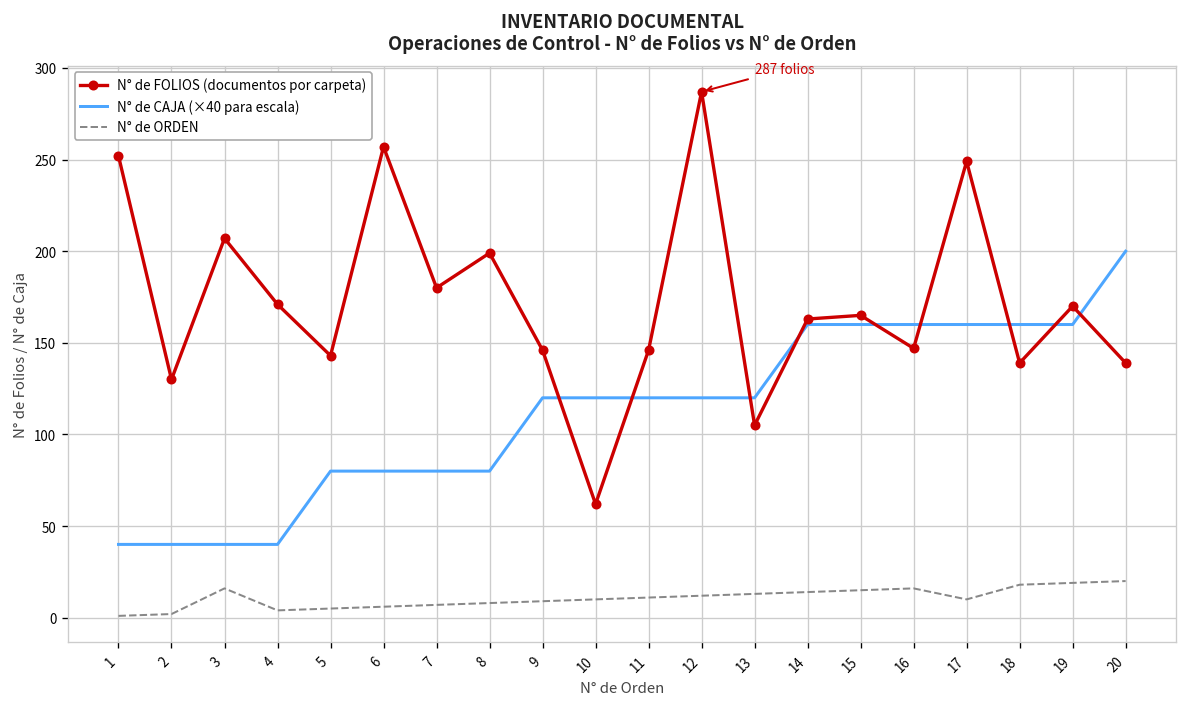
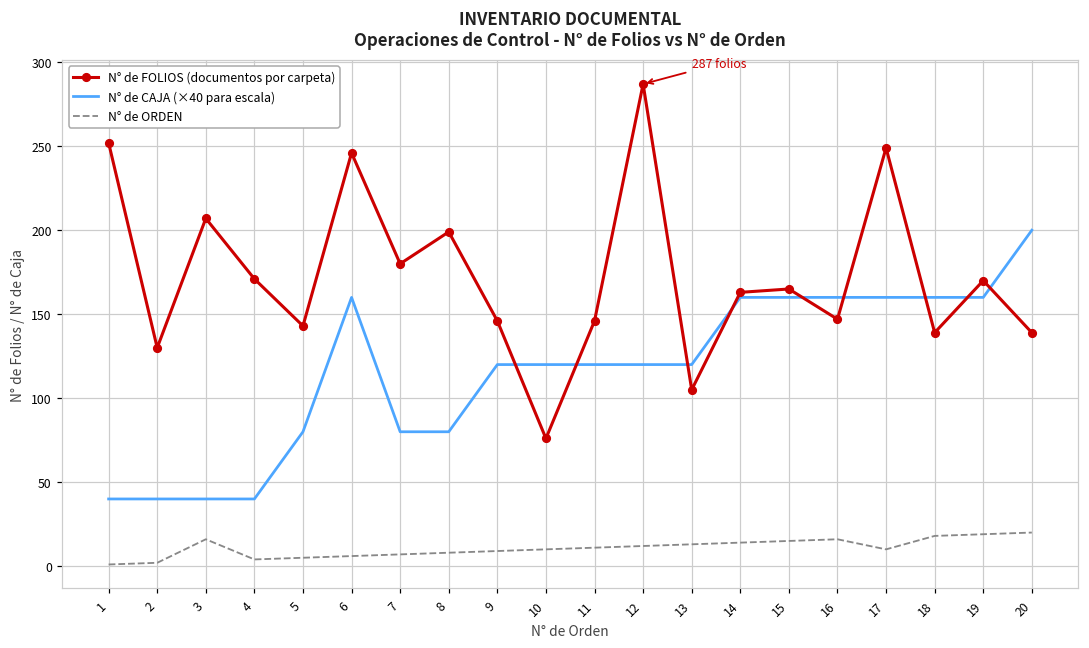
  {
    "N° de FOLIOS (documentos por carpeta)": {
      "1": 252,
      "2": 130,
      "3": 207,
      "4": 171,
      "5": 143,
-     "6": 257,
+     "6": 246,
      "7": 180,
      "8": 199,
      "9": 146,
-     "10": 62,
+     "10": 76,
      "11": 146,
      "13": 105,
      "14": 163,
      "15": 165,
      "16": 147,
      "17": 249,
      "18": 139,
      "19": 170,
      "20": 139
    },
    "N° de CAJA (×40 para escala)": {
      "1": 40,
      "2": 40,
      "3": 40,
      "4": 40,
      "5": 80,
-     "6": 80,
+     "6": 160,
      "7": 80,
      "8": 80,
      "9": 120,
      "10": 120,
      "11": 120,
      "12": 120,
      "13": 120,
      "14": 160,
      "15": 160,
      "16": 160,
      "17": 160,
      "18": 160,
      "19": 160,
      "20": 200
    },
    "N° de ORDEN": {
      "1": 1,
      "2": 2,
      "3": 16,
      "4": 4,
      "5": 5,
      "6": 6,
      "7": 7,
      "8": 8,
      "9": 9,
      "10": 10,
      "11": 11,
      "12": 12,
      "13": 13,
      "14": 14,
      "15": 15,
      "16": 16,
      "17": 10,
      "18": 18,
      "19": 19,
      "20": 20
    }
  }
